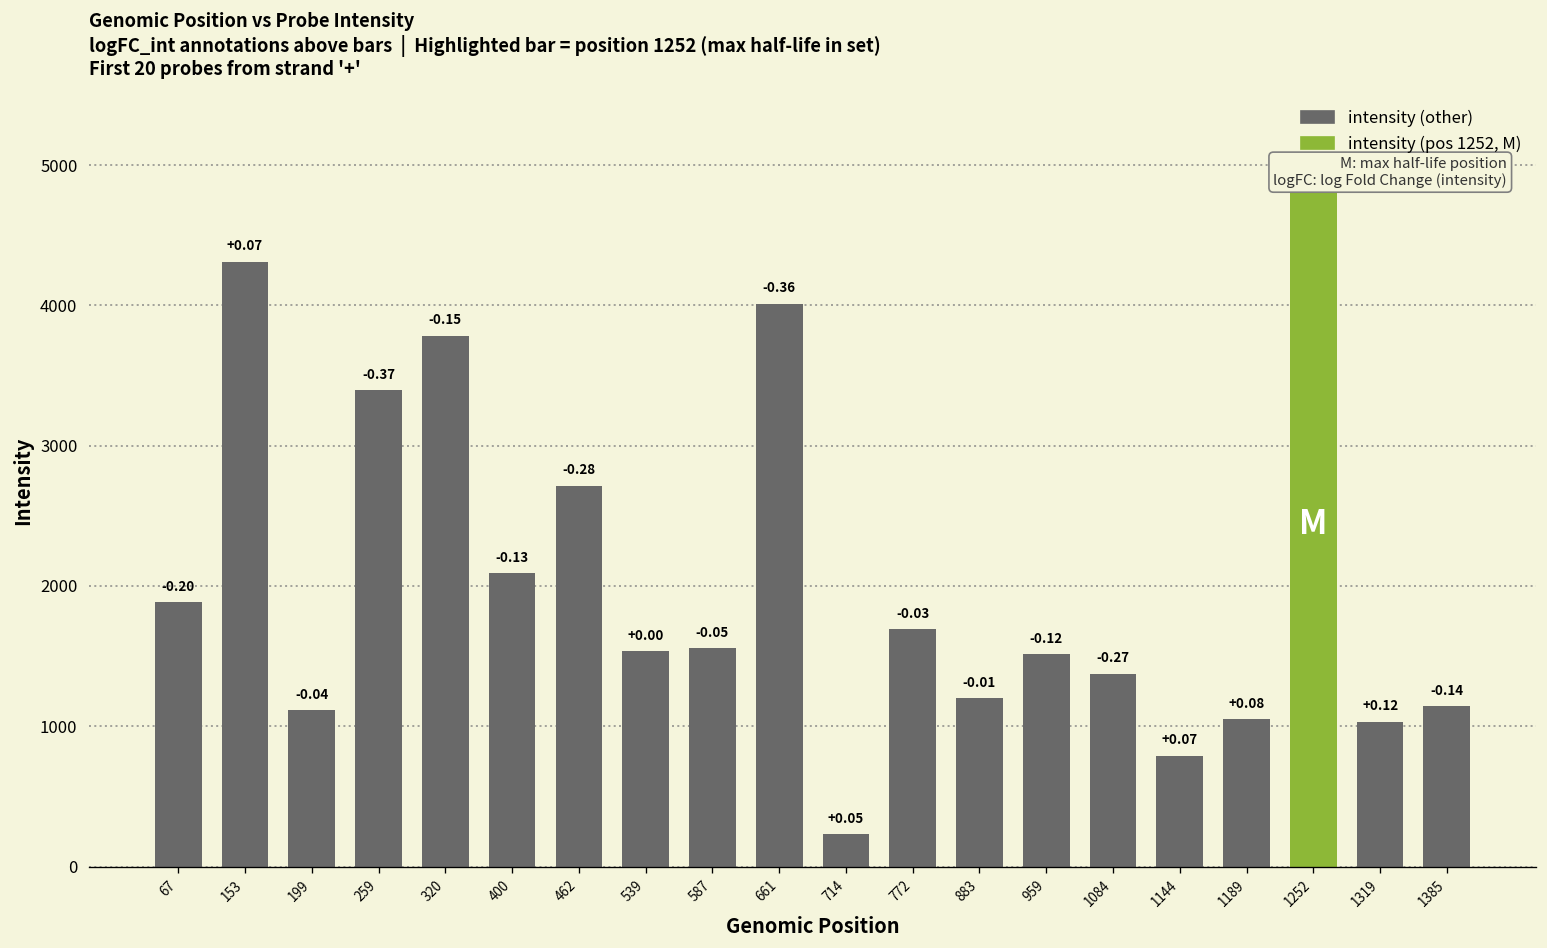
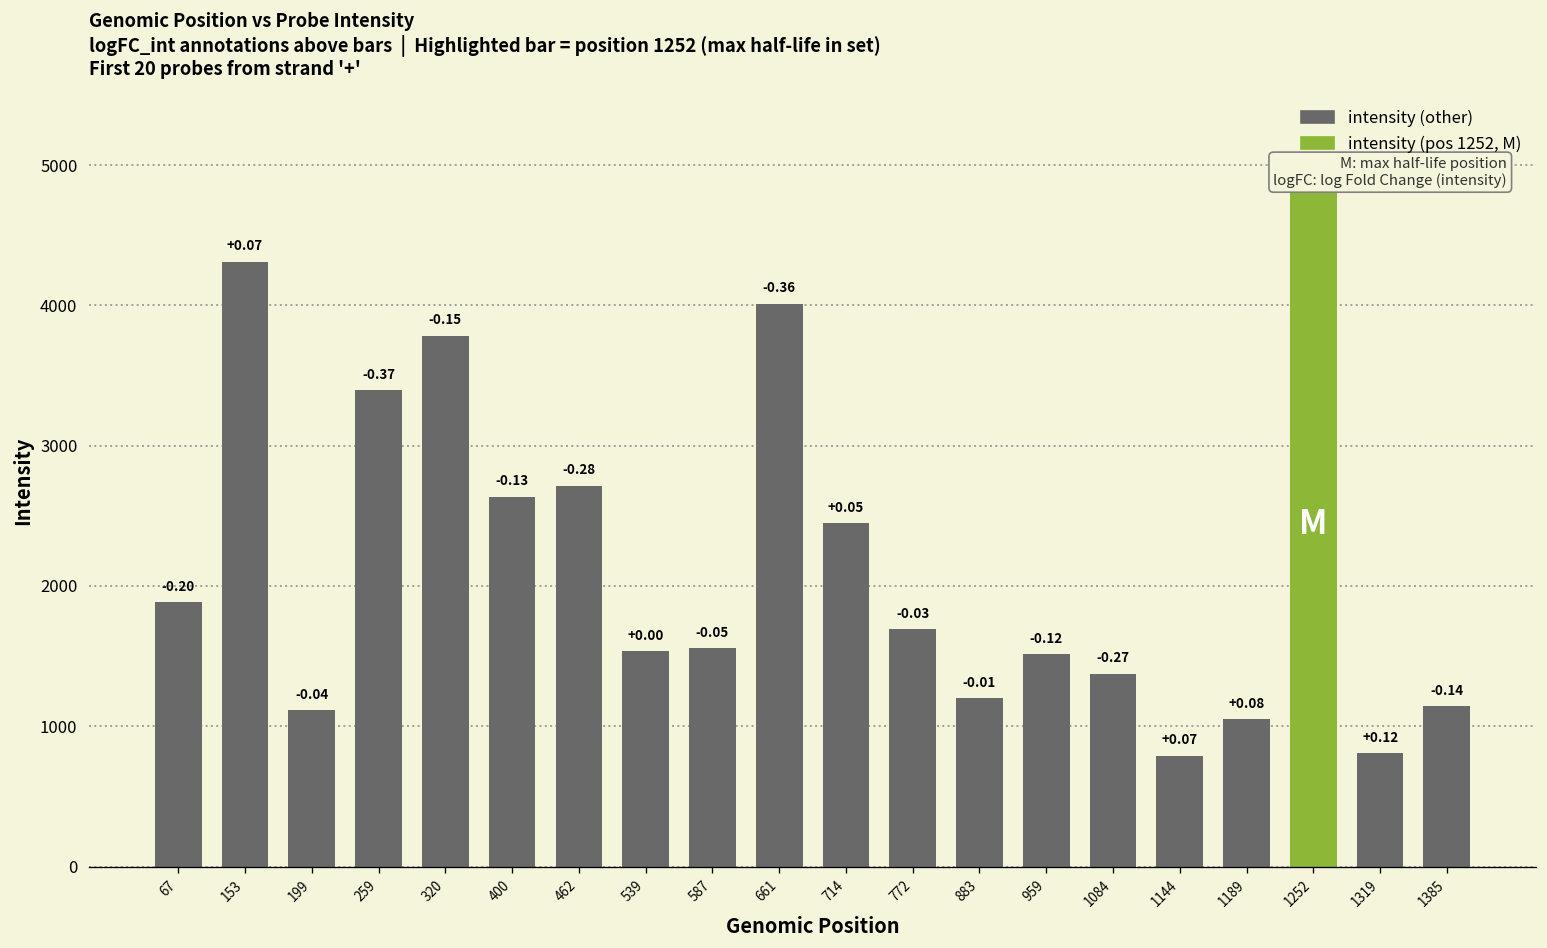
  {
-   "400": 2090,
-   "714": 230,
-   "1319": 1030
+   "400": 2640,
+   "714": 2450,
+   "1319": 810
  }
